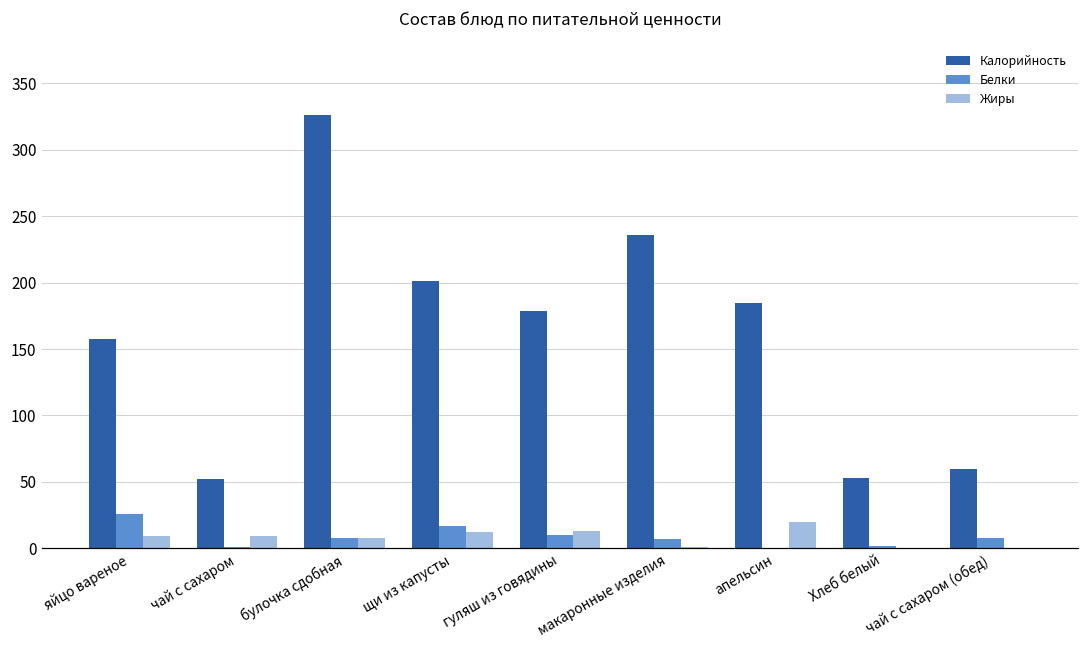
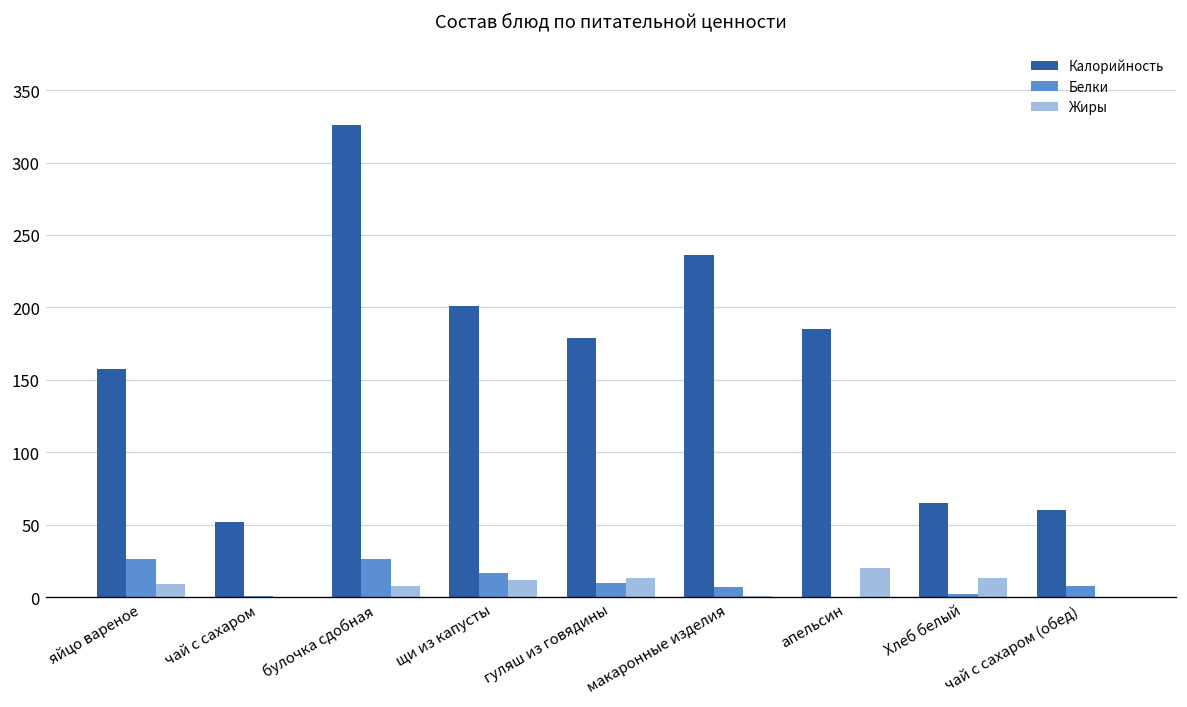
  {
    "Калорийность": {
      "яйцо вареное": 158,
      "чай с сахаром": 52,
      "булочка сдобная": 326,
      "щи из капусты": 201,
      "гуляш из говядины": 179,
      "макаронные изделия": 236,
      "апельсин": 185,
-     "Хлеб белый": 53,
+     "Хлеб белый": 65,
      "чай с сахаром (обед)": 60
    },
    "Белки": {
      "яйцо вареное": 26,
-     "булочка сдобная": 8,
+     "булочка сдобная": 26,
      "щи из капусты": 17,
      "гуляш из говядины": 10,
      "макаронные изделия": 7,
      "апельсин": 0,
      "чай с сахаром (обед)": 8
    },
    "Жиры": {
      "яйцо вареное": 9,
-     "чай с сахаром": 9,
+     "чай с сахаром": 0,
      "булочка сдобная": 8,
      "щи из капусты": 12,
      "гуляш из говядины": 13,
      "апельсин": 20,
-     "Хлеб белый": 0,
+     "Хлеб белый": 13,
      "чай с сахаром (обед)": 0
    }
  }
